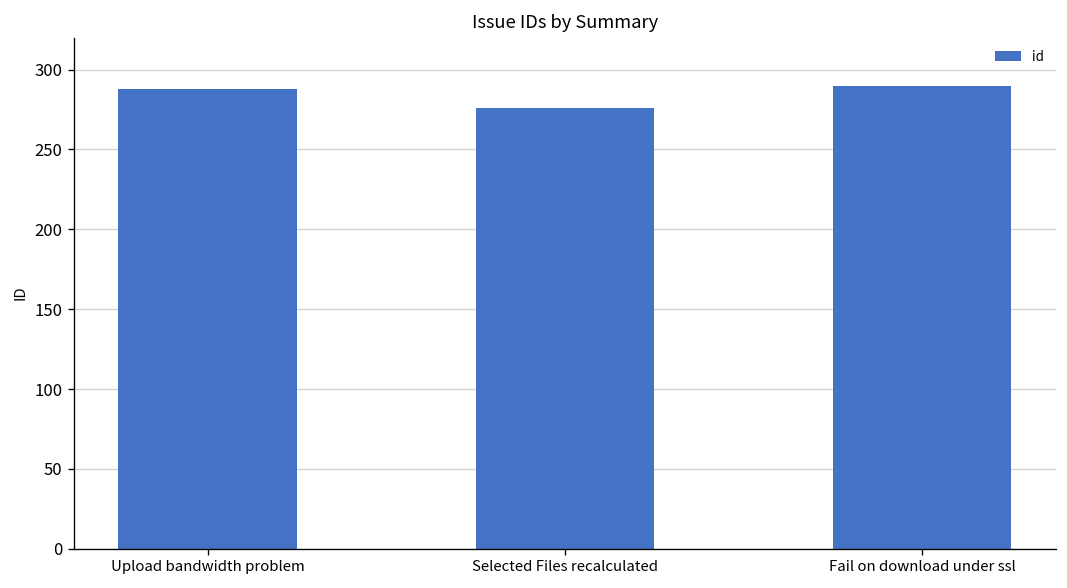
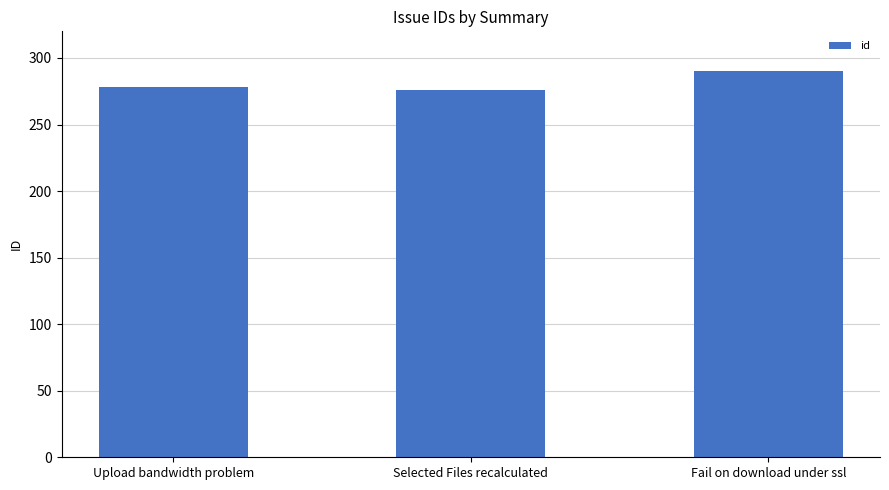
  {
-   "Upload bandwidth problem": 288,
+   "Upload bandwidth problem": 278,
    "Selected Files recalculated": 276,
    "Fail on download under ssl": 290
  }
